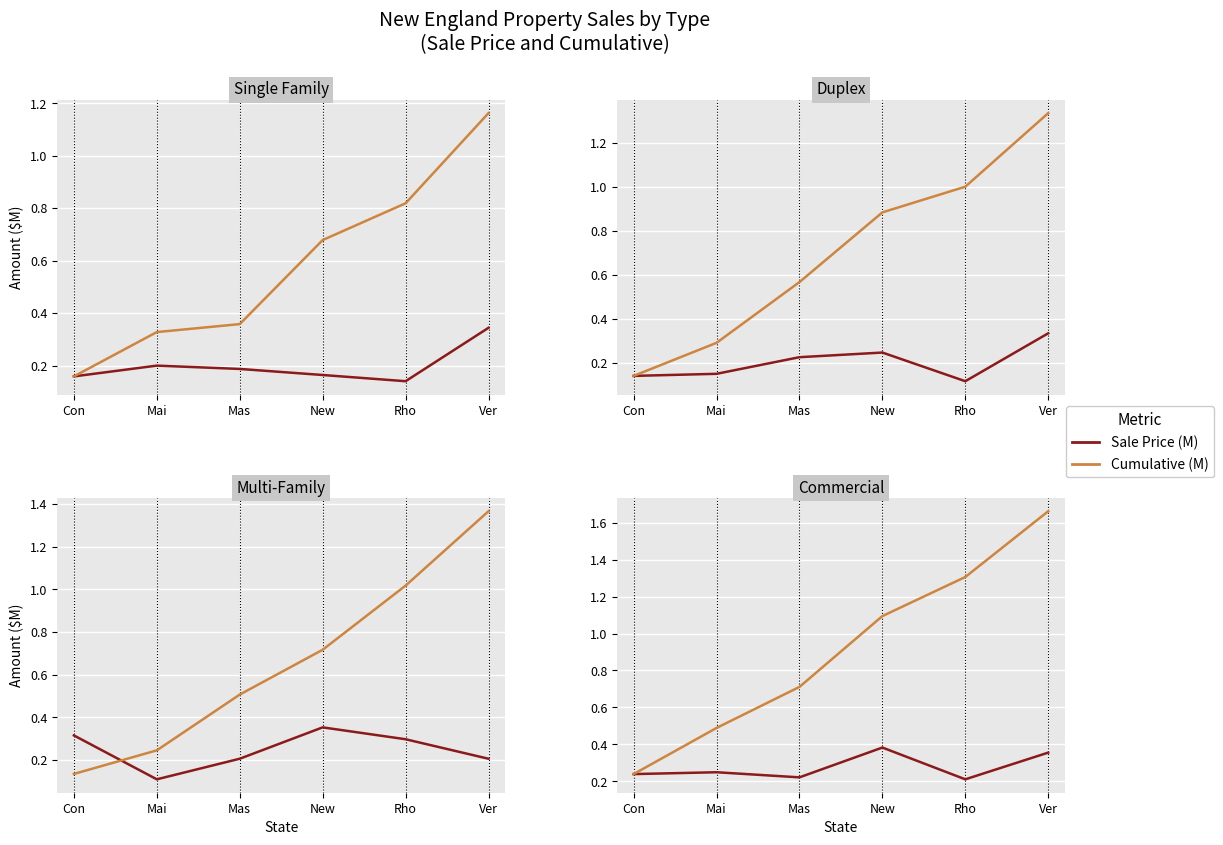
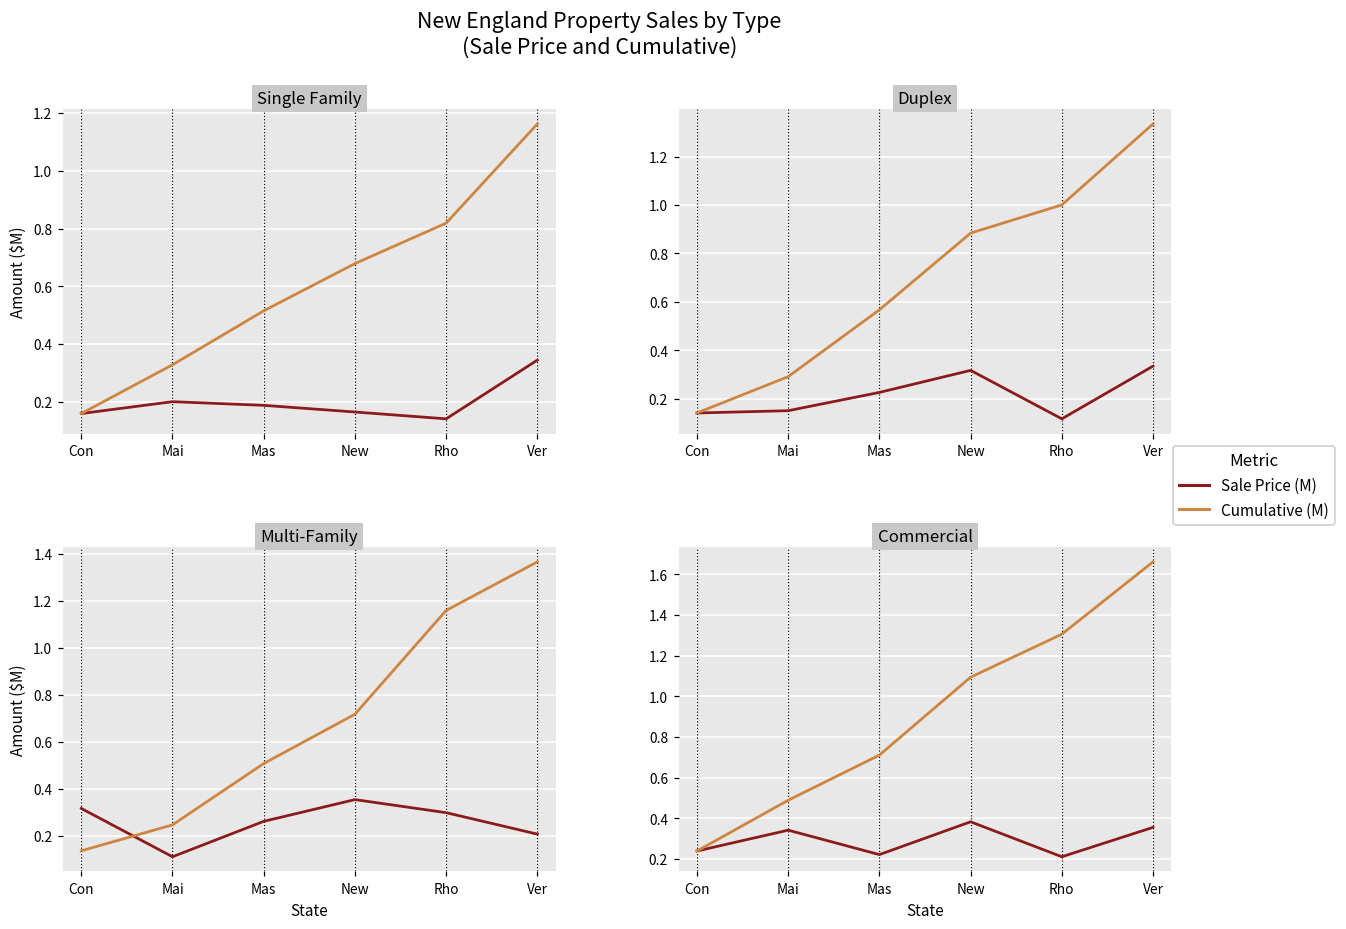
  {
    "Single Family": {
      "Sale Price (M)": {
        "Mai": 0.20,
        "Mas": 0.19,
        "New": 0.16,
        "Rho": 0.14,
        "Ver": 0.34
      },
      "Cumulative (M)": {
        "Mai": 0.33,
-       "Mas": 0.36,
+       "Mas": 0.51,
        "New": 0.68,
        "Rho": 0.82,
        "Ver": 1.16
      }
    },
    "Duplex": {
      "Sale Price (M)": {
        "Mai": 0.15,
        "Mas": 0.23,
-       "New": 0.25,
+       "New": 0.32,
        "Rho": 0.12,
        "Ver": 0.33
      },
      "Cumulative (M)": {
        "Mai": 0.29,
        "Mas": 0.57,
        "New": 0.88,
        "Rho": 1.00,
        "Ver": 1.33
      }
    },
    "Multi-Family": {
      "Sale Price (M)": {
        "Con": 0.32,
        "Mai": 0.11,
-       "Mas": 0.21,
+       "Mas": 0.26,
        "New": 0.35,
        "Rho": 0.30,
        "Ver": 0.21
      },
      "Cumulative (M)": {
        "Con": 0.14,
        "Mai": 0.25,
        "Mas": 0.51,
        "New": 0.72,
-       "Rho": 1.02,
+       "Rho": 1.16,
        "Ver": 1.37
      }
    },
    "Commercial": {
      "Sale Price (M)": {
-       "Mai": 0.25,
+       "Mai": 0.34,
        "Mas": 0.22,
        "New": 0.38,
        "Rho": 0.21,
        "Ver": 0.36
      },
      "Cumulative (M)": {
        "Mai": 0.49,
        "Mas": 0.71,
        "New": 1.09,
        "Rho": 1.31,
        "Ver": 1.66
      }
    }
  }
